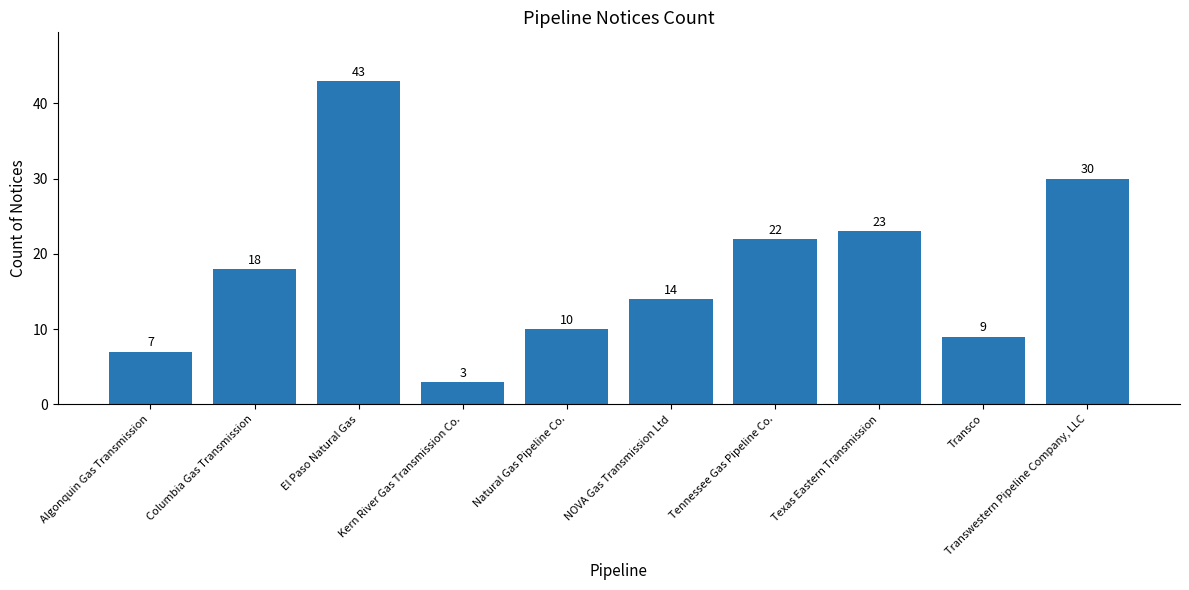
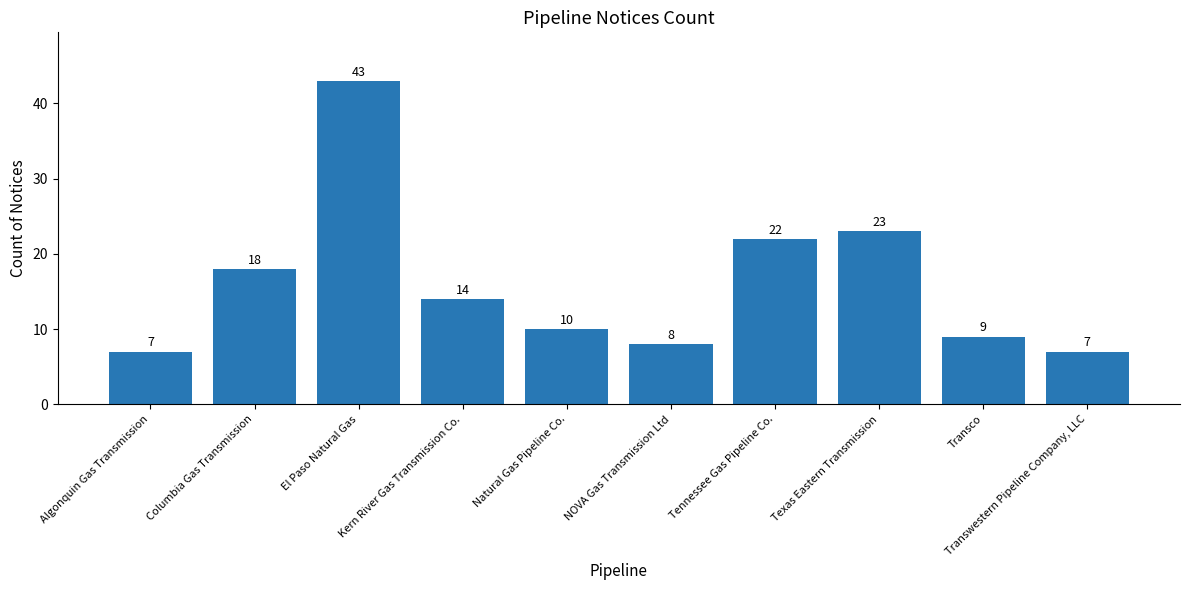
  {
    "Algonquin Gas Transmission": 7,
    "Columbia Gas Transmission": 18,
    "El Paso Natural Gas": 43,
-   "Kern River Gas Transmission Co.": 3,
+   "Kern River Gas Transmission Co.": 14,
    "Natural Gas Pipeline Co.": 10,
-   "NOVA Gas Transmission Ltd": 14,
+   "NOVA Gas Transmission Ltd": 8,
    "Tennessee Gas Pipeline Co.": 22,
    "Texas Eastern Transmission": 23,
    "Transco": 9,
-   "Transwestern Pipeline Company, LLC": 30
+   "Transwestern Pipeline Company, LLC": 7
  }
